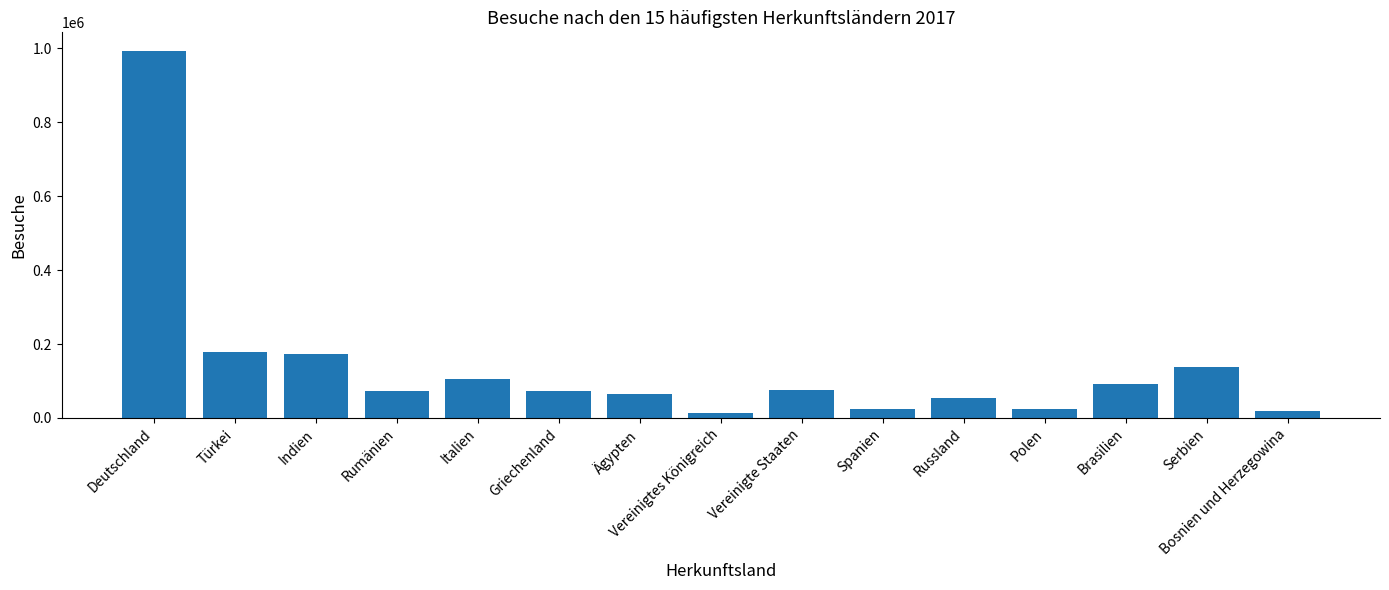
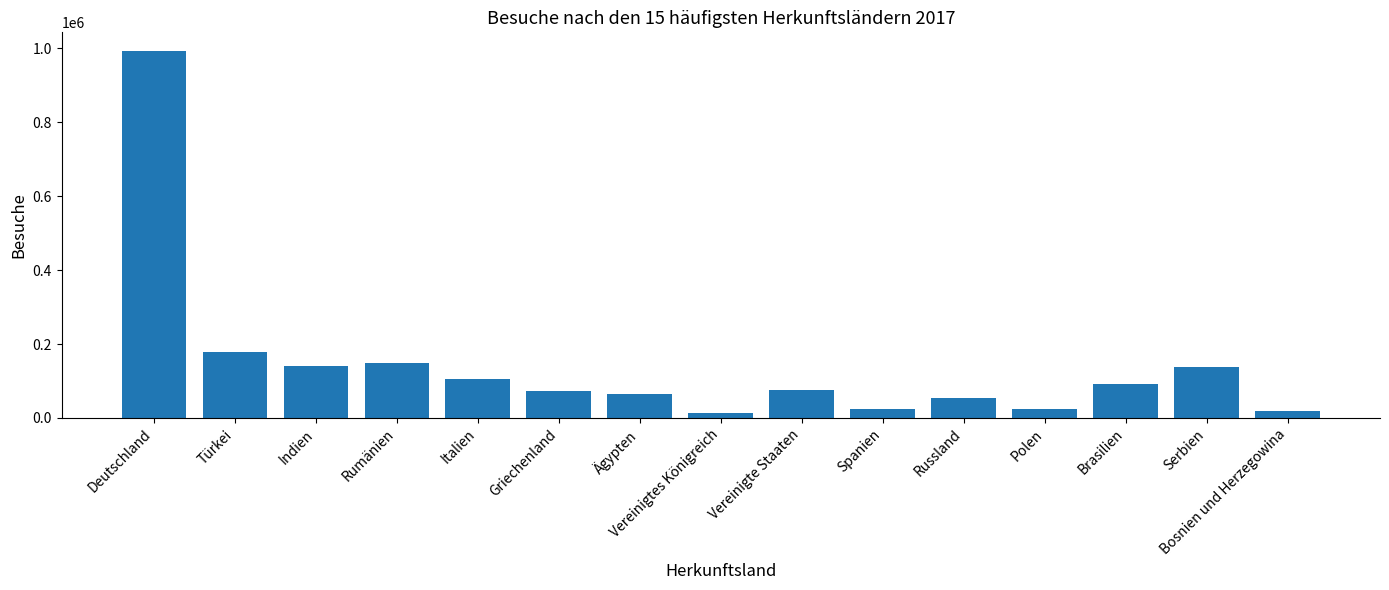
  {
    "Deutschland": 990000,
    "Türkei": 180000,
-   "Indien": 170000,
-   "Rumänien": 70000,
+   "Indien": 140000,
+   "Rumänien": 150000,
    "Italien": 110000,
    "Griechenland": 70000,
    "Ägypten": 70000,
    "Vereinigtes Königreich": 10000,
    "Vereinigte Staaten": 80000,
    "Spanien": 20000,
    "Russland": 50000,
    "Polen": 20000,
    "Brasilien": 90000,
    "Serbien": 140000,
    "Bosnien und Herzegowina": 20000
  }
